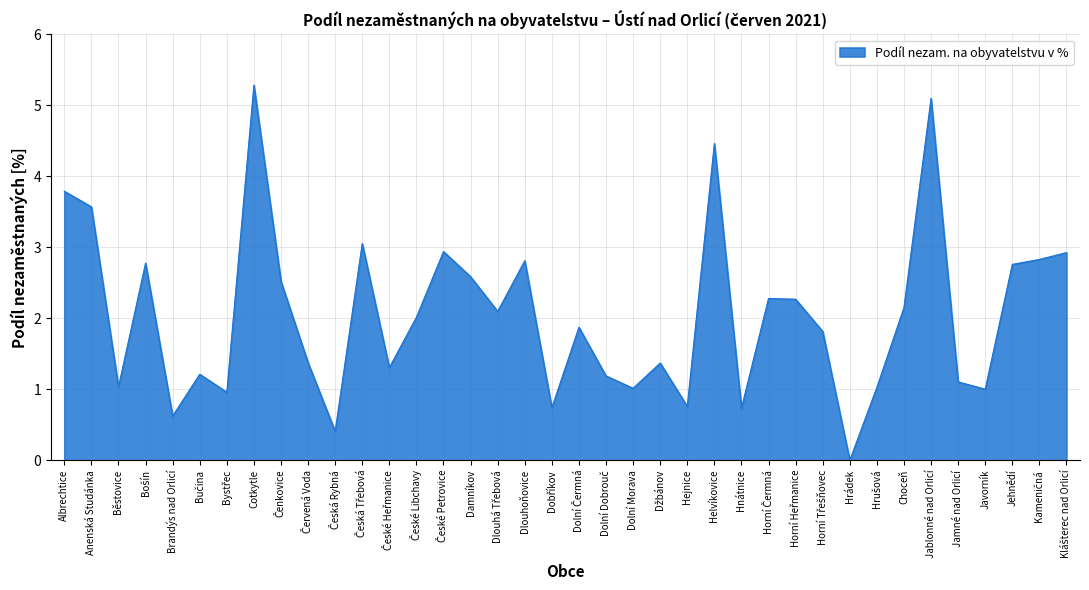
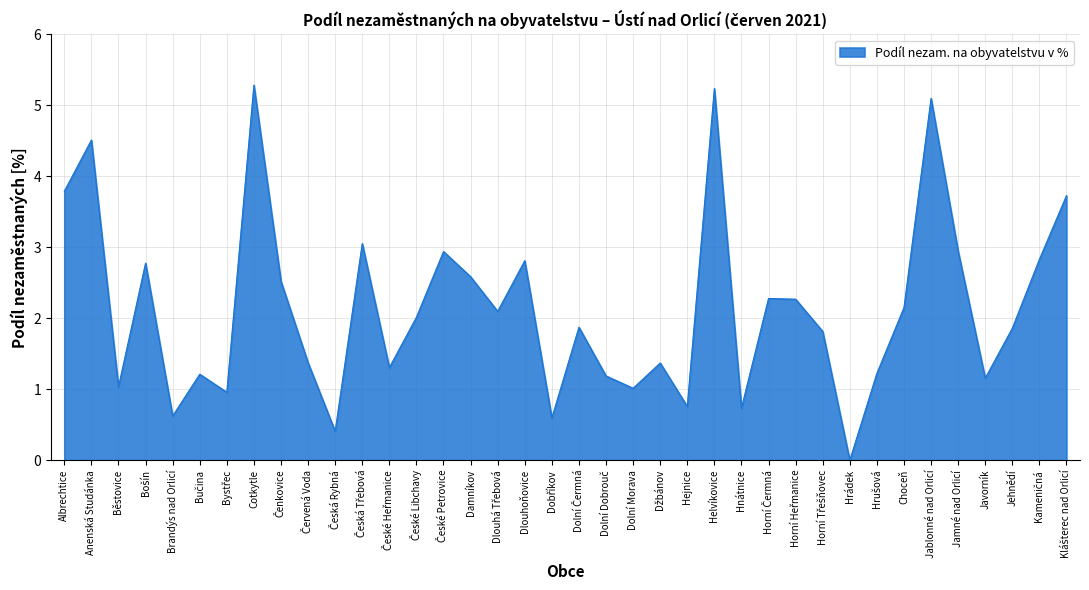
  {
    "Albrechtice": 3.8,
-   "Anenská Studánka": 3.6,
+   "Anenská Studánka": 4.5,
    "Běstovice": 1.0,
    "Bošín": 2.8,
    "Brandýs nad Orlicí": 0.6,
    "Bučina": 1.2,
    "Bystřec": 1.0,
    "Cotkytle": 5.3,
    "Čenkovice": 2.5,
    "Červená Voda": 1.4,
    "Česká Rybná": 0.4,
    "Česká Třebová": 3.1,
    "České Heřmanice": 1.3,
    "České Libchavy": 2.0,
    "České Petrovice": 2.9,
    "Damníkov": 2.6,
    "Dlouhá Třebová": 2.1,
    "Dlouhoňovice": 2.8,
-   "Dobříkov": 0.7,
+   "Dobříkov": 0.6,
    "Dolní Čermná": 1.9,
    "Dolní Dobrouč": 1.2,
    "Dolní Morava": 1.0,
    "Džbánov": 1.4,
    "Hejnice": 0.8,
-   "Helvíkovice": 4.5,
+   "Helvíkovice": 5.2,
    "Hnátnice": 0.7,
    "Horní Čermná": 2.3,
    "Horní Heřmanice": 2.3,
    "Horní Třešňovec": 1.8,
    "Hrádek": 0.0,
-   "Hrušová": 1.0,
+   "Hrušová": 1.2,
    "Choceň": 2.2,
    "Jablonné nad Orlicí": 5.1,
-   "Jamné nad Orlicí": 1.1,
-   "Javorník": 1.0,
-   "Jehnědí": 2.8,
+   "Jamné nad Orlicí": 2.9,
+   "Javorník": 1.2,
+   "Jehnědí": 1.9,
    "Kameničná": 2.8,
-   "Klášterec nad Orlicí": 2.9
+   "Klášterec nad Orlicí": 3.7
  }
